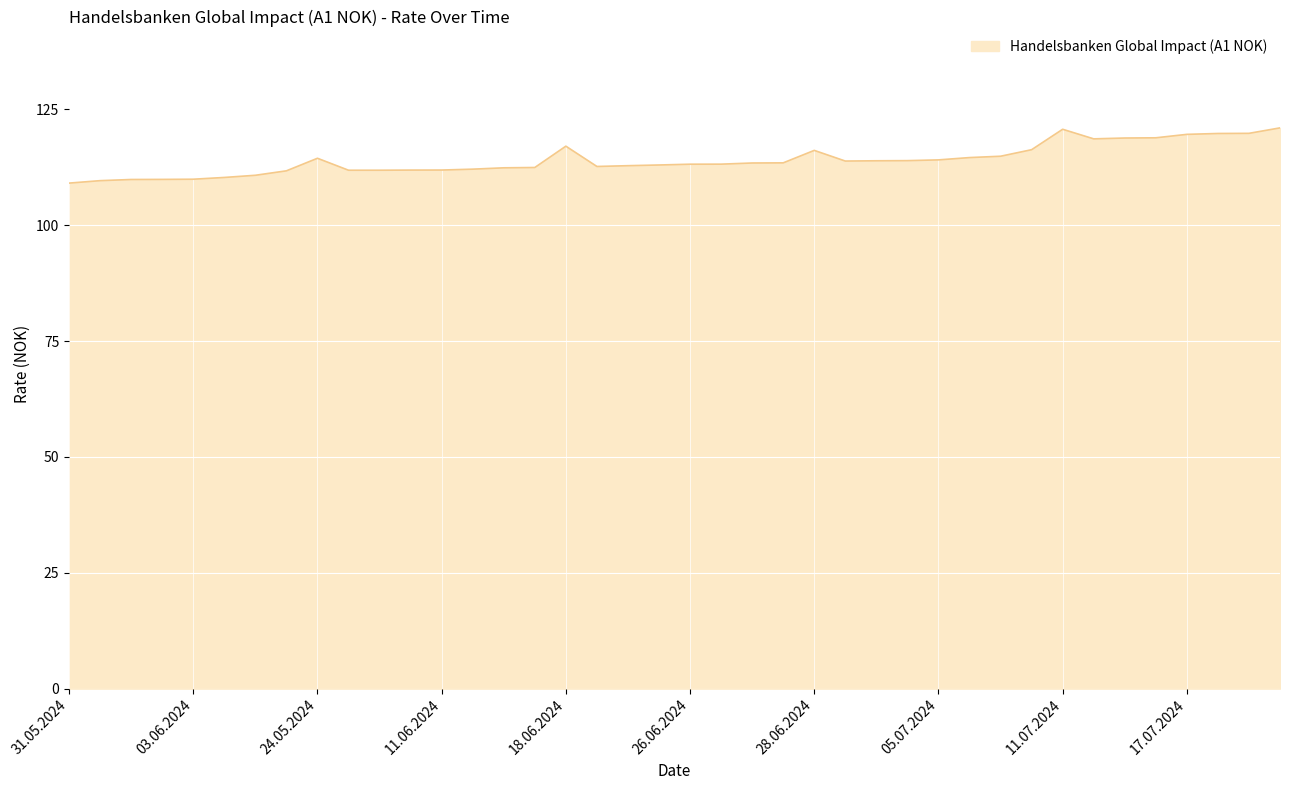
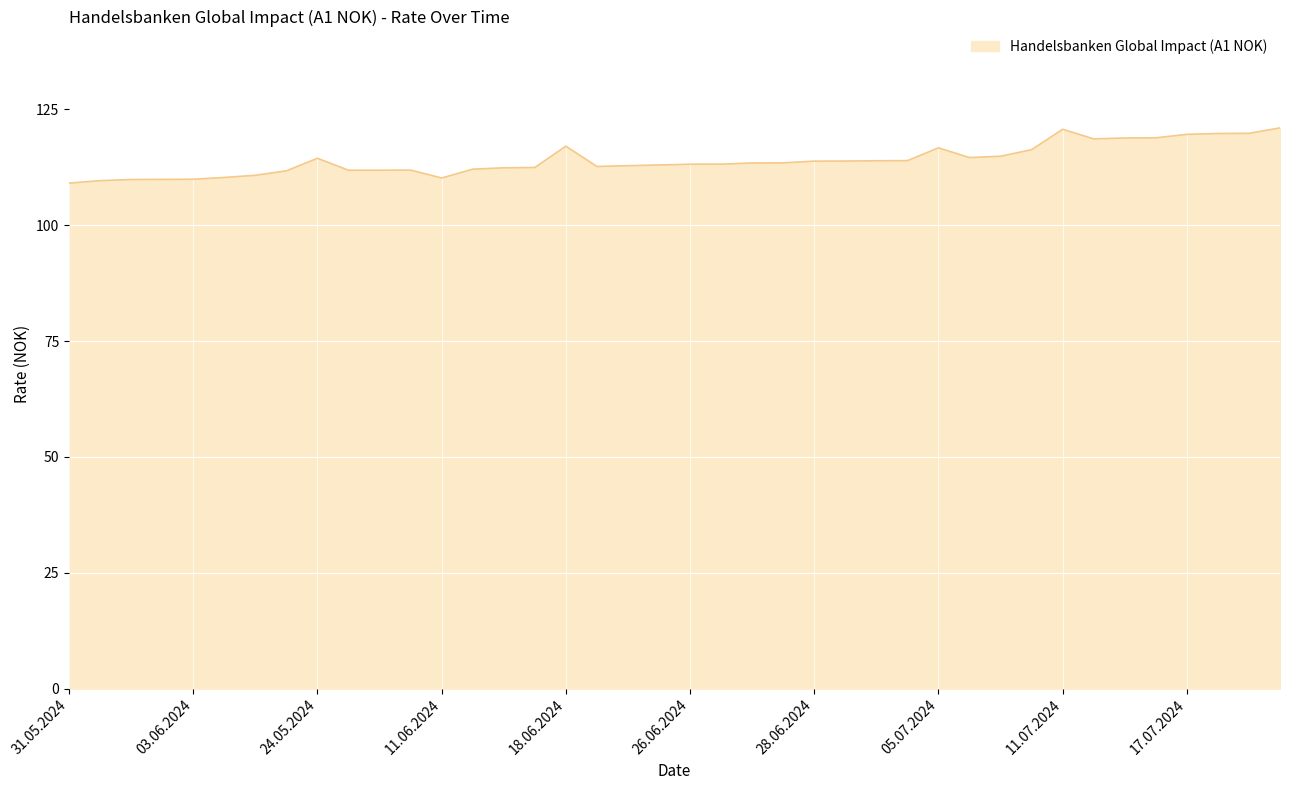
  {
    "31.05.2024": 109,
    "03.06.2024": 110,
    "24.05.2024": 114,
-   "11.06.2024": 112,
+   "11.06.2024": 110,
    "18.06.2024": 117,
    "26.06.2024": 113,
-   "28.06.2024": 116,
-   "05.07.2024": 114,
+   "28.06.2024": 114,
+   "05.07.2024": 117,
    "11.07.2024": 121,
    "17.07.2024": 120
  }
